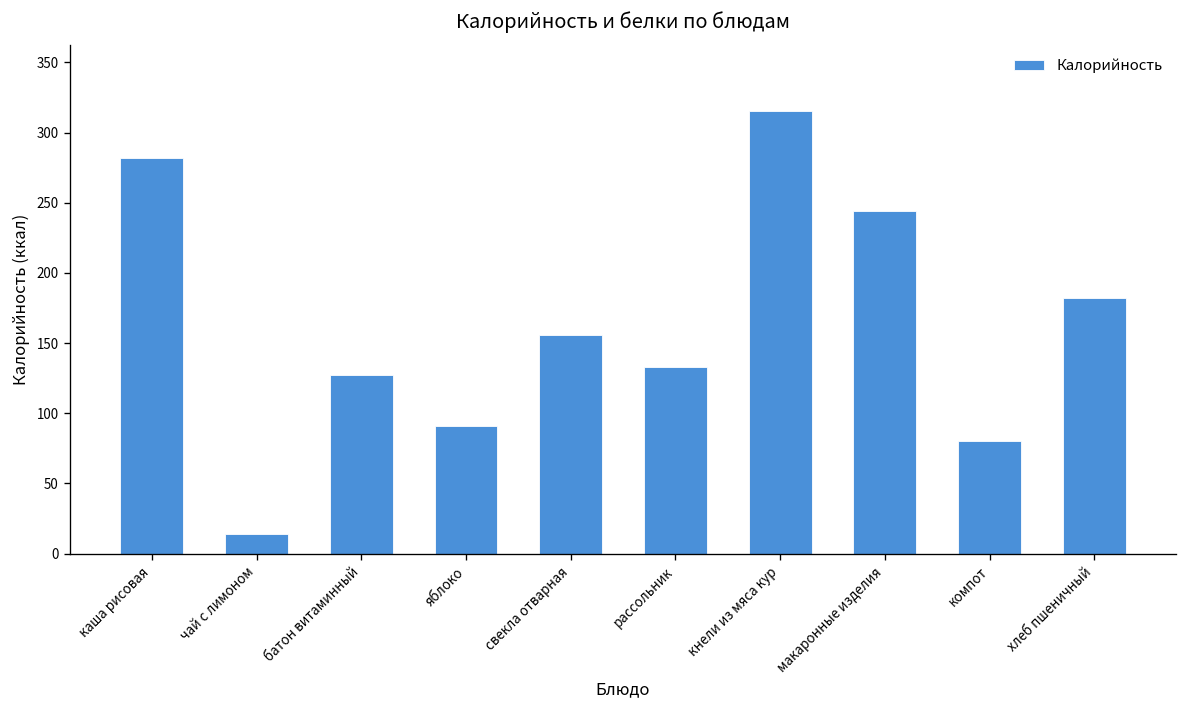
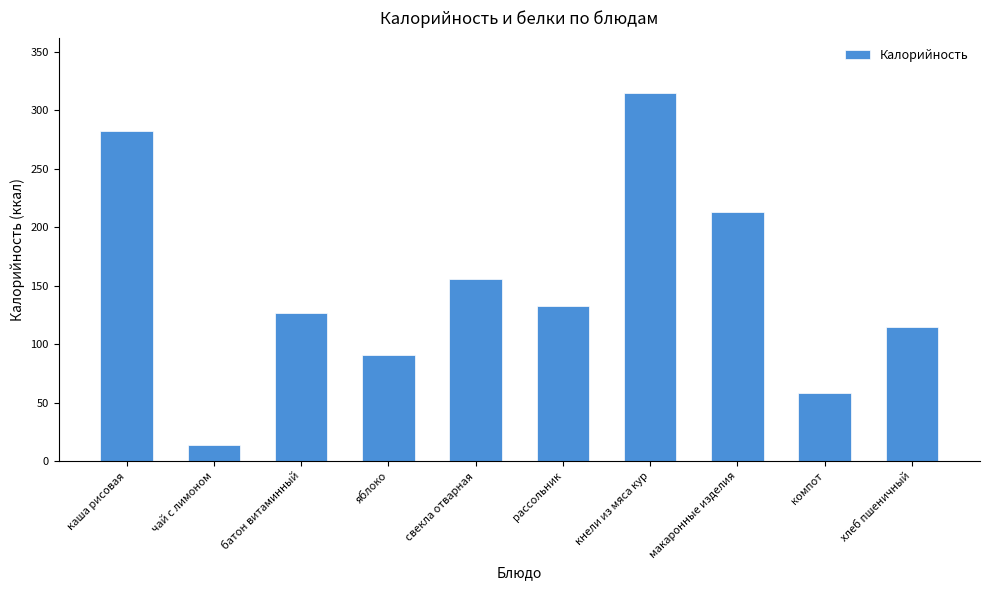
  {
    "каша рисовая": 282,
    "чай с лимоном": 14,
    "батон витаминный": 127,
    "яблоко": 91,
    "свекла отварная": 156,
    "рассольник": 133,
    "кнели из мяса кур": 315,
-   "макаронные изделия": 244,
-   "компот": 80,
-   "хлеб пшеничный": 182
+   "макаронные изделия": 213,
+   "компот": 58,
+   "хлеб пшеничный": 115
  }
